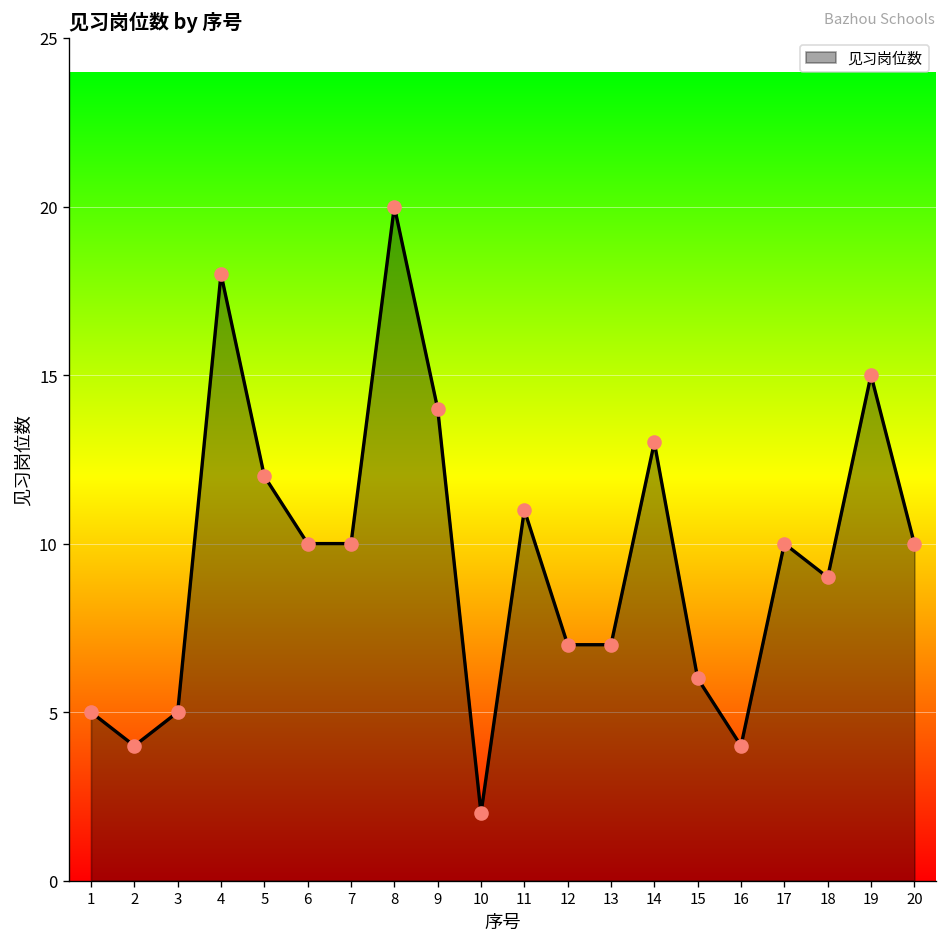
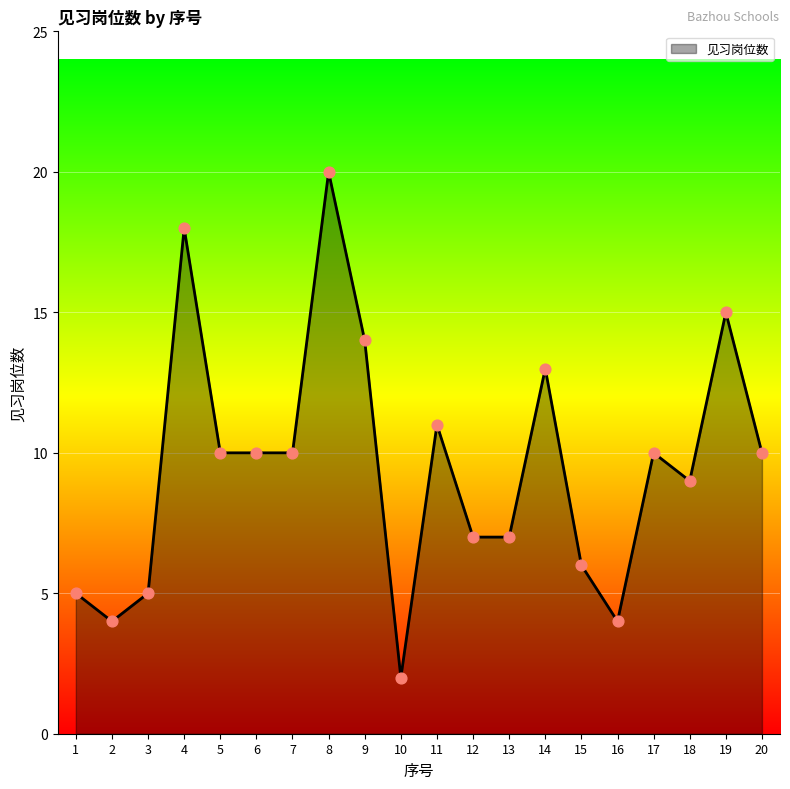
  {
    "1": 5,
    "2": 4,
    "3": 5,
    "4": 18,
-   "5": 12,
+   "5": 10,
    "6": 10,
    "7": 10,
    "8": 20,
    "9": 14,
    "10": 2,
    "11": 11,
    "12": 7,
    "13": 7,
    "14": 13,
    "15": 6,
    "16": 4,
    "17": 10,
    "18": 9,
    "19": 15,
    "20": 10
  }
